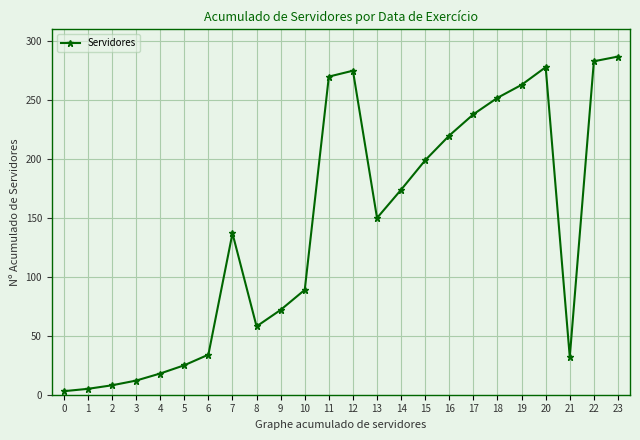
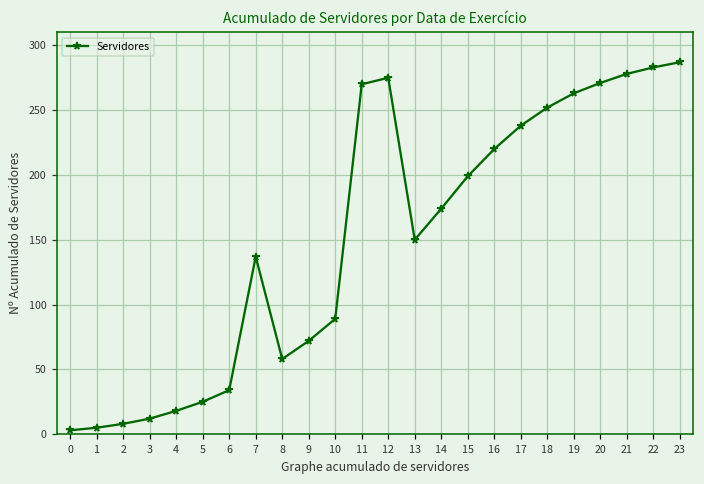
  {
    "0": 3,
    "1": 5,
    "2": 8,
    "3": 12,
    "4": 18,
    "5": 25,
    "6": 34,
    "7": 137,
    "8": 58,
    "9": 72,
    "10": 89,
    "11": 270,
    "12": 275,
    "13": 150,
    "14": 174,
    "15": 199,
    "16": 220,
    "17": 238,
    "18": 252,
    "19": 263,
-   "20": 278,
-   "21": 32,
+   "20": 271,
+   "21": 278,
    "22": 283,
    "23": 287
  }
